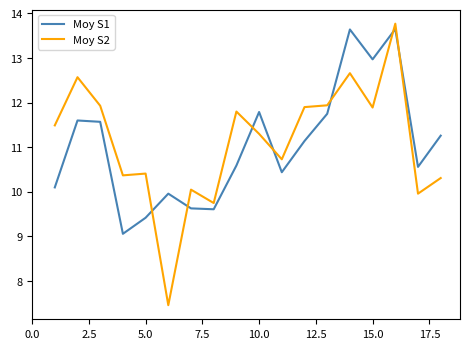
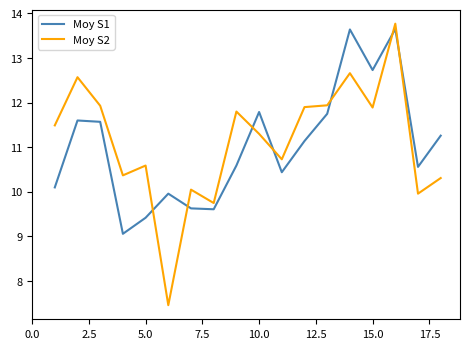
  {
    "Moy S1": {
      "5.0": 9.4,
      "10.0": 11.8,
-     "15.0": 13.0
+     "15.0": 12.7
    },
    "Moy S2": {
-     "5.0": 10.4,
+     "5.0": 10.6,
      "10.0": 11.3,
      "15.0": 11.9
    }
  }
